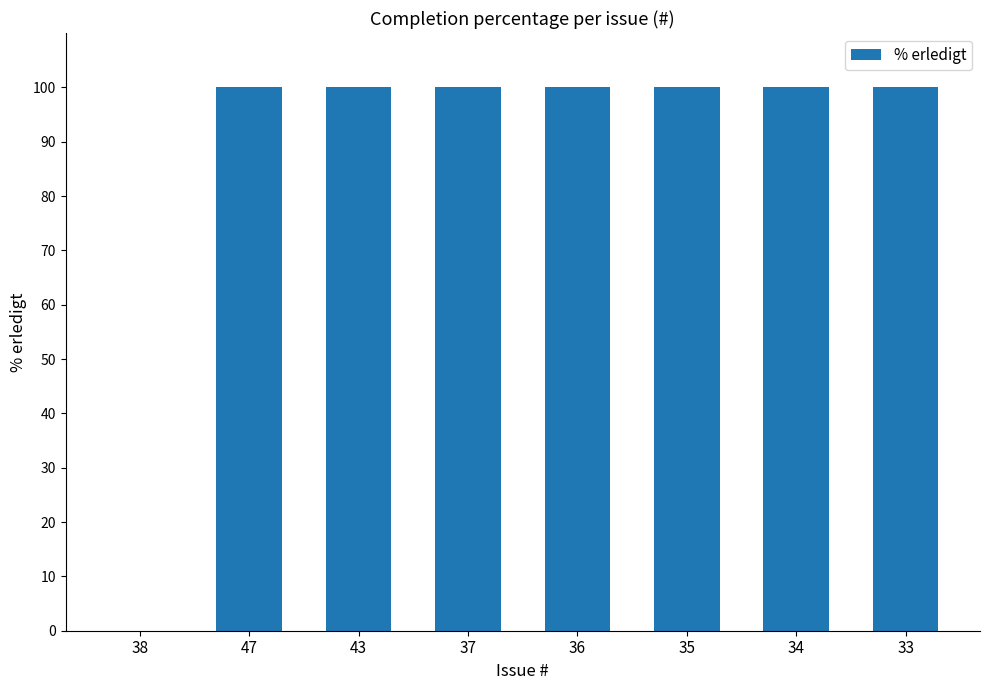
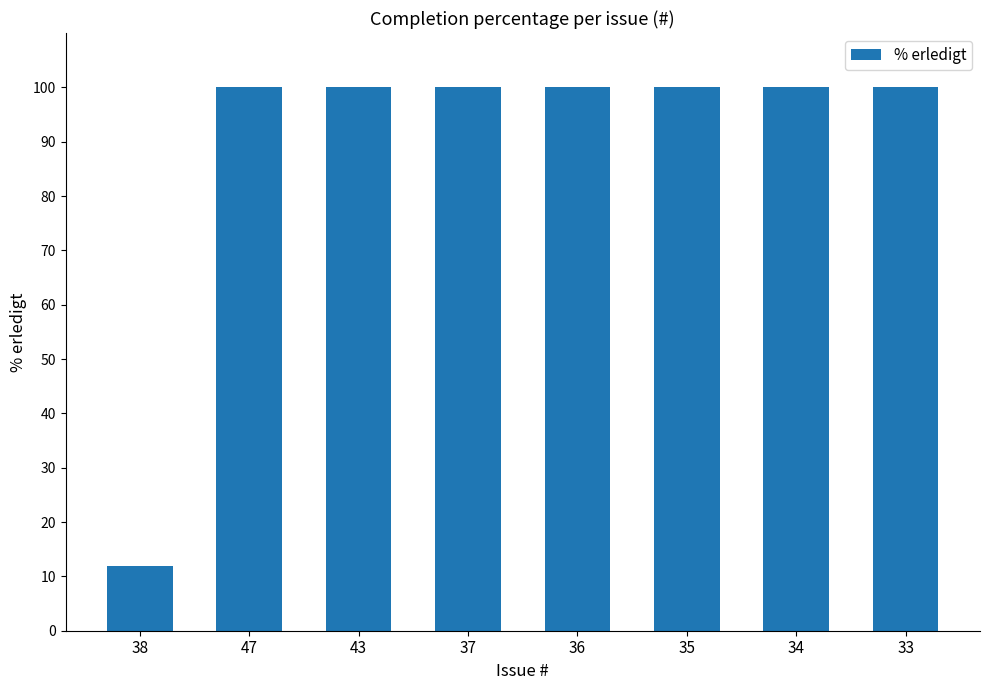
  {
-   "38": 0,
+   "38": 12,
    "47": 100,
    "43": 100,
    "37": 100,
    "36": 100,
    "35": 100,
    "34": 100,
    "33": 100
  }
